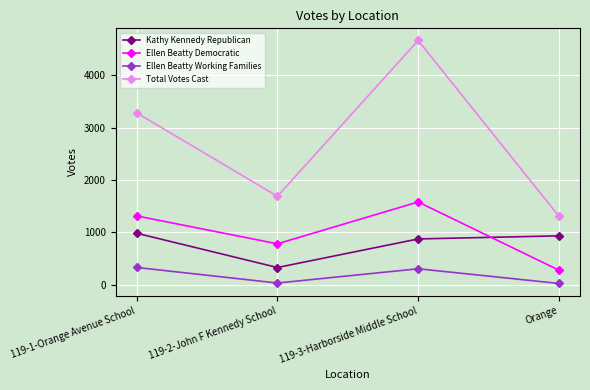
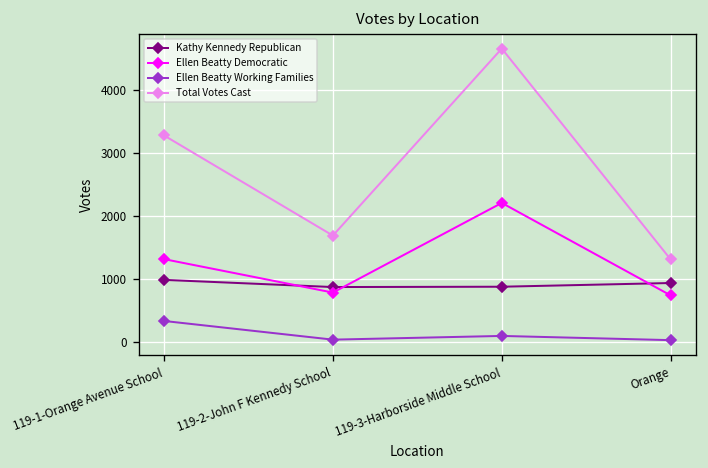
  {
    "Kathy Kennedy Republican": {
      "119-1-Orange Avenue School": 1000,
-     "119-2-John F Kennedy School": 300,
+     "119-2-John F Kennedy School": 900,
      "119-3-Harborside Middle School": 900,
      "Orange": 900
    },
    "Ellen Beatty Democratic": {
      "119-1-Orange Avenue School": 1300,
      "119-2-John F Kennedy School": 800,
-     "119-3-Harborside Middle School": 1600,
-     "Orange": 300
+     "119-3-Harborside Middle School": 2200,
+     "Orange": 700
    },
    "Ellen Beatty Working Families": {
      "119-1-Orange Avenue School": 300,
      "119-2-John F Kennedy School": 0,
-     "119-3-Harborside Middle School": 300,
+     "119-3-Harborside Middle School": 100,
      "Orange": 0
    },
    "Total Votes Cast": {
      "119-1-Orange Avenue School": 3300,
      "119-2-John F Kennedy School": 1700,
      "119-3-Harborside Middle School": 4700,
      "Orange": 1300
    }
  }
